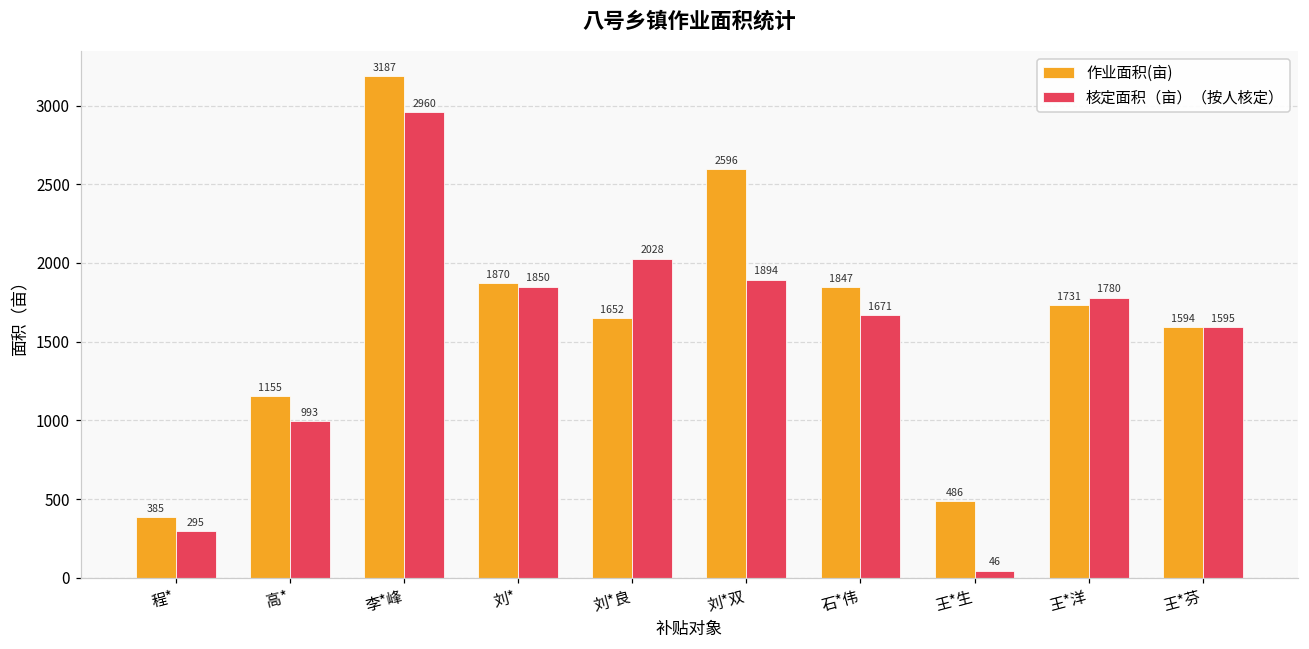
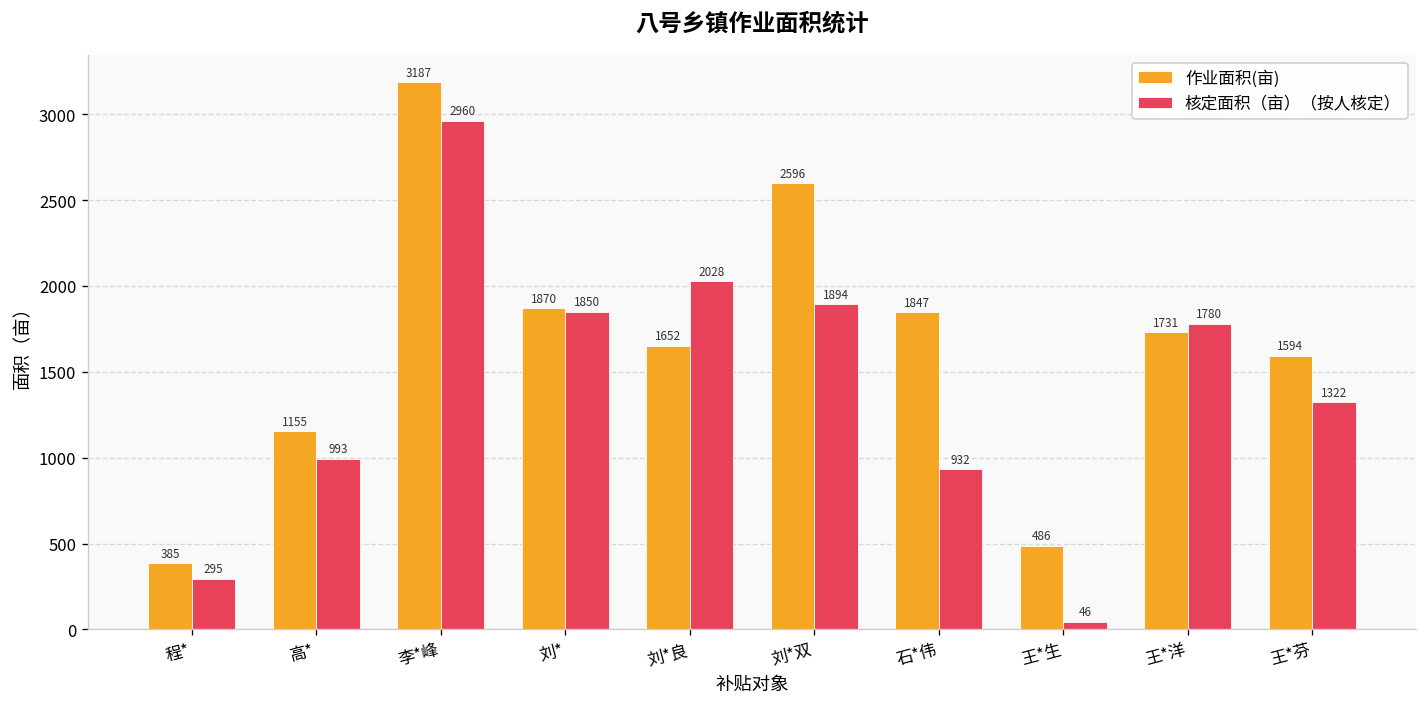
  {
    "作业面积(亩)": {
      "程*": 385,
      "高*": 1155,
      "李*峰": 3187,
      "刘*": 1870,
      "刘*良": 1652,
      "刘*双": 2596,
      "石*伟": 1847,
      "王*生": 486,
      "王*洋": 1731,
      "王*芬": 1594
    },
    "核定面积（亩）（按人核定）": {
      "程*": 295,
      "高*": 993,
      "李*峰": 2960,
      "刘*": 1850,
      "刘*良": 2028,
      "刘*双": 1894,
-     "石*伟": 1671,
+     "石*伟": 932,
      "王*生": 46,
      "王*洋": 1780,
-     "王*芬": 1595
+     "王*芬": 1322
    }
  }
